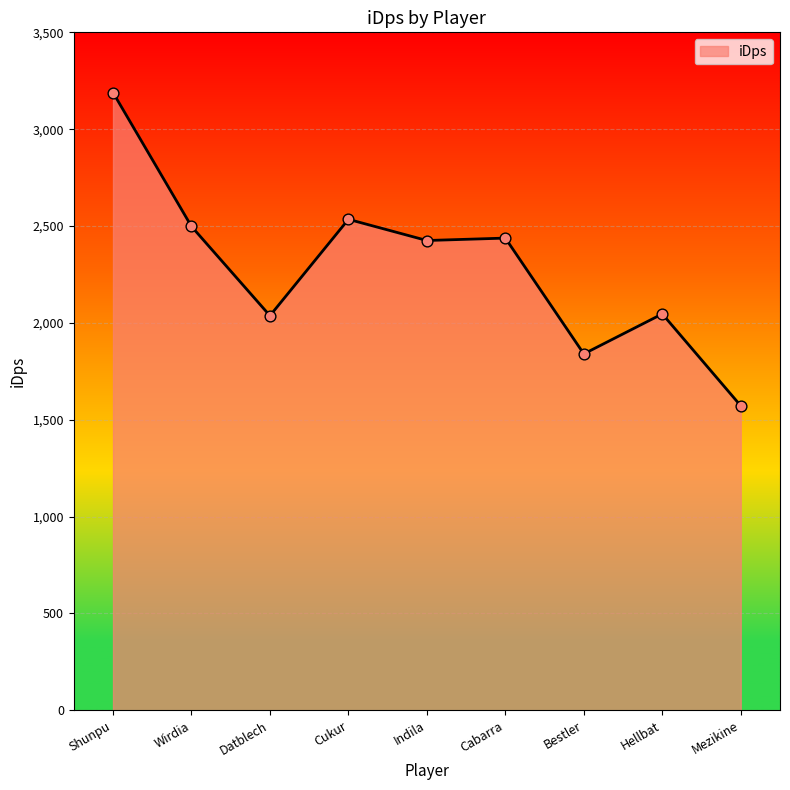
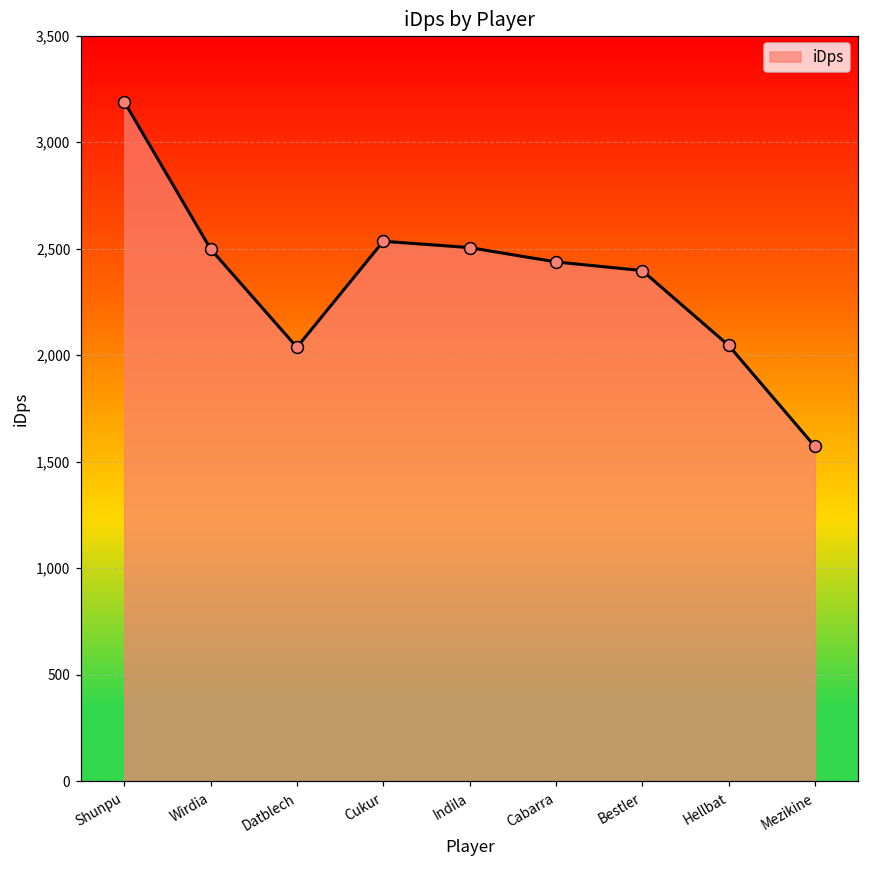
  {
    "Shunpu": "3,190",
    "Wirdia": "2,500",
    "Datblech": "2,040",
    "Cukur": "2,530",
-   "Indila": "2,430",
+   "Indila": "2,500",
    "Cabarra": "2,440",
-   "Bestler": "1,840",
+   "Bestler": "2,400",
    "Hellbat": "2,050",
    "Mezikine": "1,570"
  }
